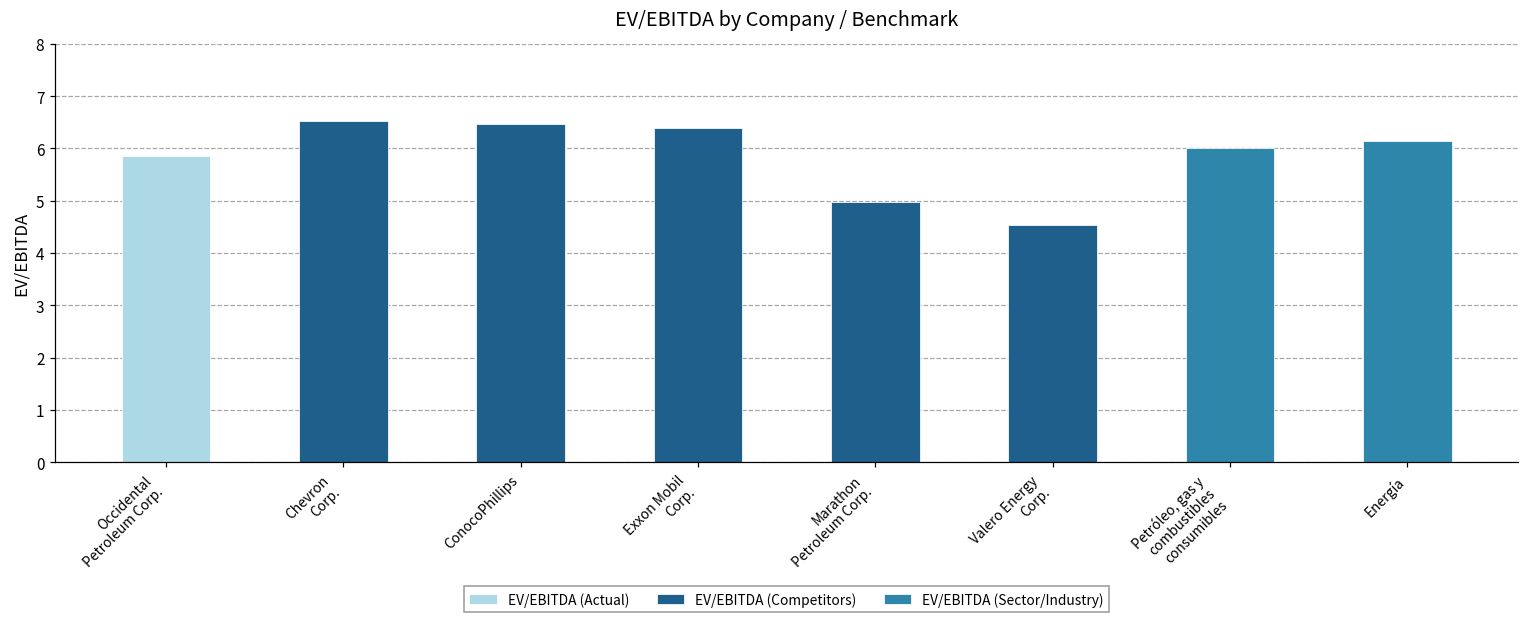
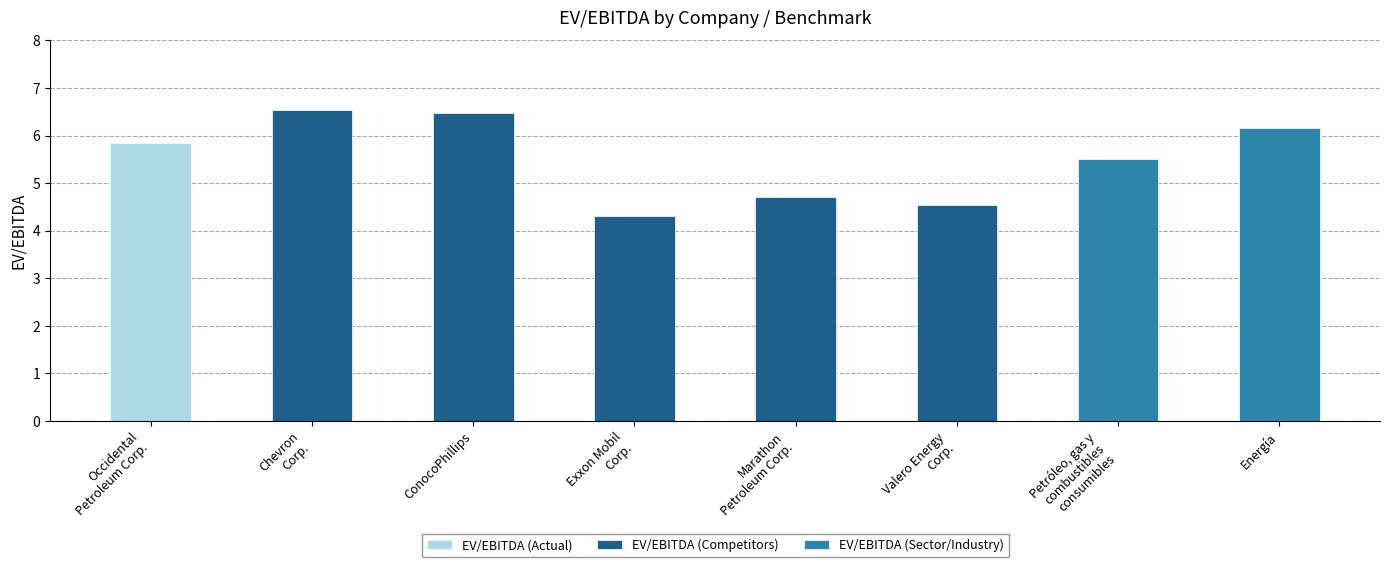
  {
    "Occidental Petroleum Corp.": 5.9,
    "Chevron Corp.": 6.5,
    "ConocoPhillips": 6.5,
-   "Exxon Mobil Corp.": 6.4,
-   "Marathon Petroleum Corp.": 5.0,
+   "Exxon Mobil Corp.": 4.3,
+   "Marathon Petroleum Corp.": 4.7,
    "Valero Energy Corp.": 4.5,
-   "Petróleo, gas y combustibles consumibles": 6.0,
+   "Petróleo, gas y combustibles consumibles": 5.5,
    "Energía": 6.2
  }
